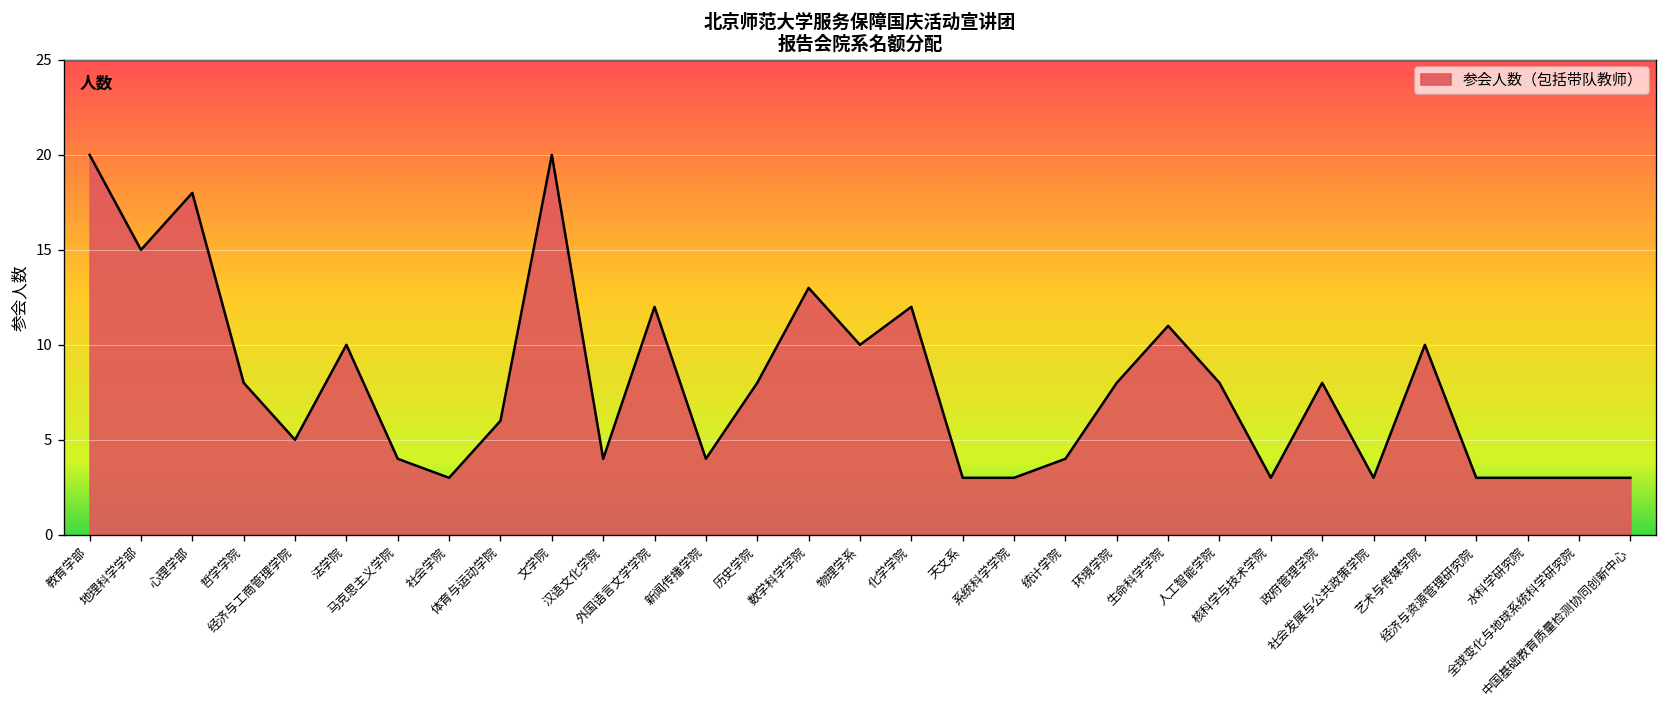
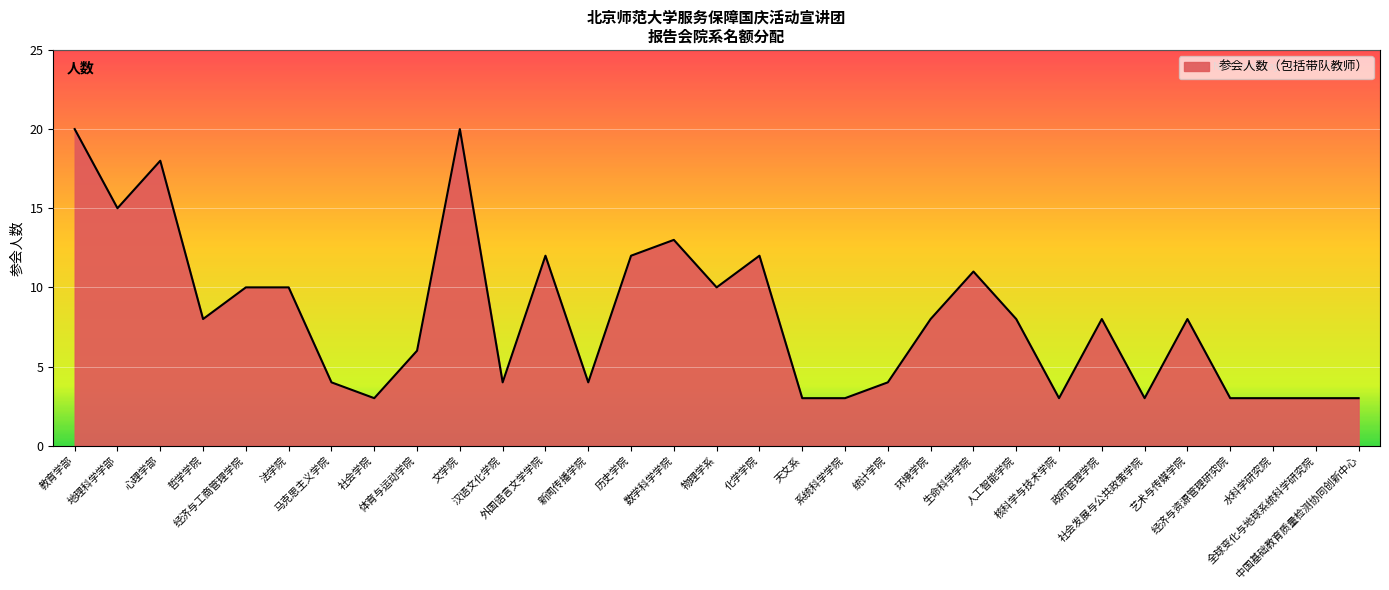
  {
    "教育学部": 20,
    "地理科学学部": 15,
    "心理学部": 18,
    "哲学学院": 8,
-   "经济与工商管理学院": 5,
+   "经济与工商管理学院": 10,
    "法学院": 10,
    "马克思主义学院": 4,
    "社会学院": 3,
    "体育与运动学院": 6,
    "文学院": 20,
    "汉语文化学院": 4,
    "外国语言文学学院": 12,
    "新闻传播学院": 4,
-   "历史学院": 8,
+   "历史学院": 12,
    "数学科学学院": 13,
    "物理学系": 10,
    "化学学院": 12,
    "天文系": 3,
    "系统科学学院": 3,
    "统计学院": 4,
    "环境学院": 8,
    "生命科学学院": 11,
    "人工智能学院": 8,
    "核科学与技术学院": 3,
    "政府管理学院": 8,
    "社会发展与公共政策学院": 3,
-   "艺术与传媒学院": 10,
+   "艺术与传媒学院": 8,
    "经济与资源管理研究院": 3,
    "水科学研究院": 3,
    "全球变化与地球系统科学研究院": 3,
    "中国基础教育质量检测协同创新中心": 3
  }
